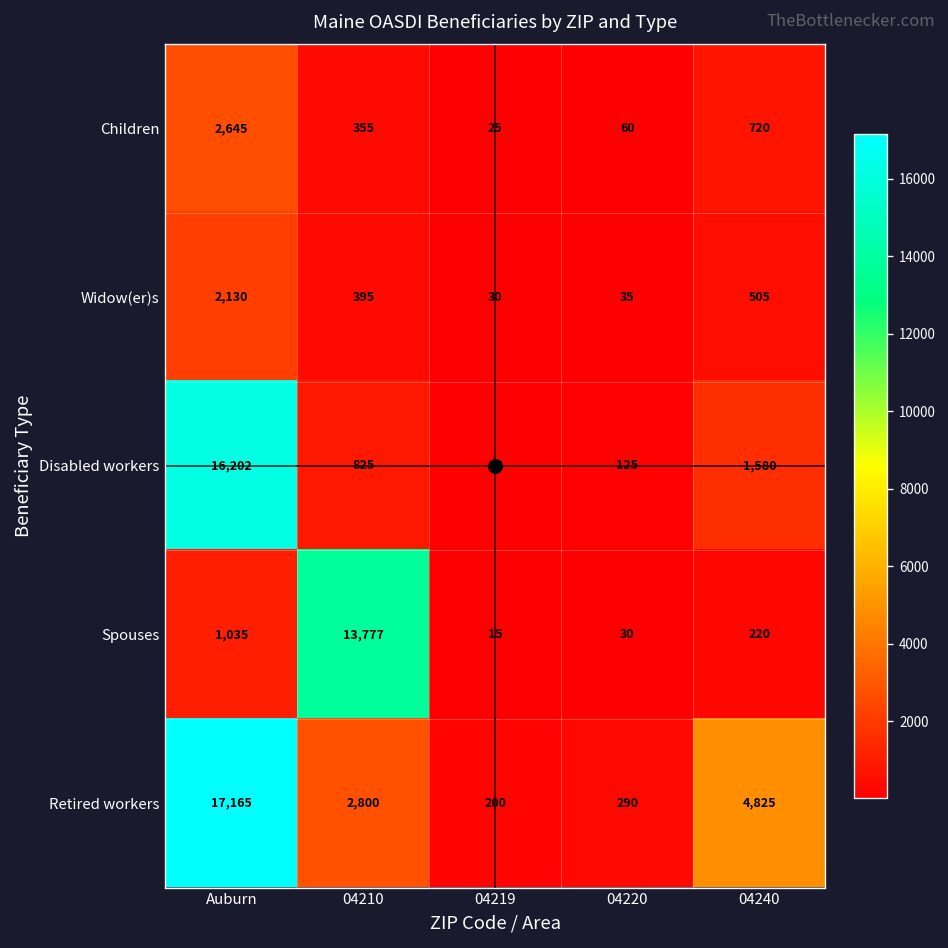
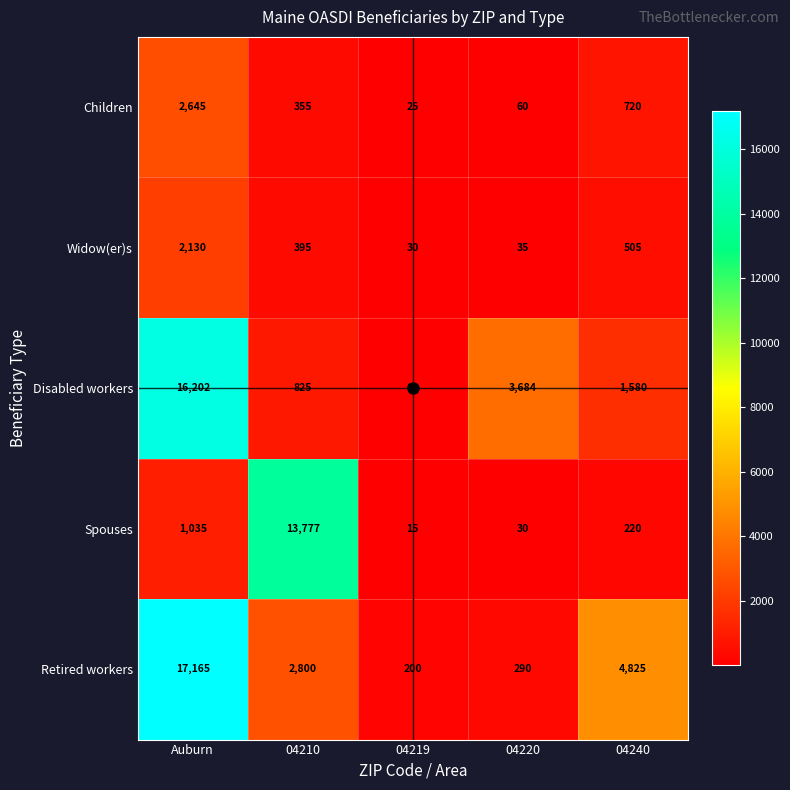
  {
    "Children": {
      "Auburn": "2,645",
      "04210": "355",
      "04219": "25",
      "04220": "60",
      "04240": "720"
    },
    "Widow(er)s": {
      "Auburn": "2,130",
      "04210": "395",
      "04219": "30",
      "04220": "35",
      "04240": "505"
    },
    "Disabled workers": {
      "Auburn": "16,202",
      "04210": "825",
-     "04220": "125",
+     "04220": "3,684",
      "04240": "1,580"
    },
    "Spouses": {
      "Auburn": "1,035",
      "04210": "13,777",
      "04219": "15",
      "04220": "30",
      "04240": "220"
    },
    "Retired workers": {
      "Auburn": "17,165",
      "04210": "2,800",
      "04219": "200",
      "04220": "290",
      "04240": "4,825"
    }
  }
